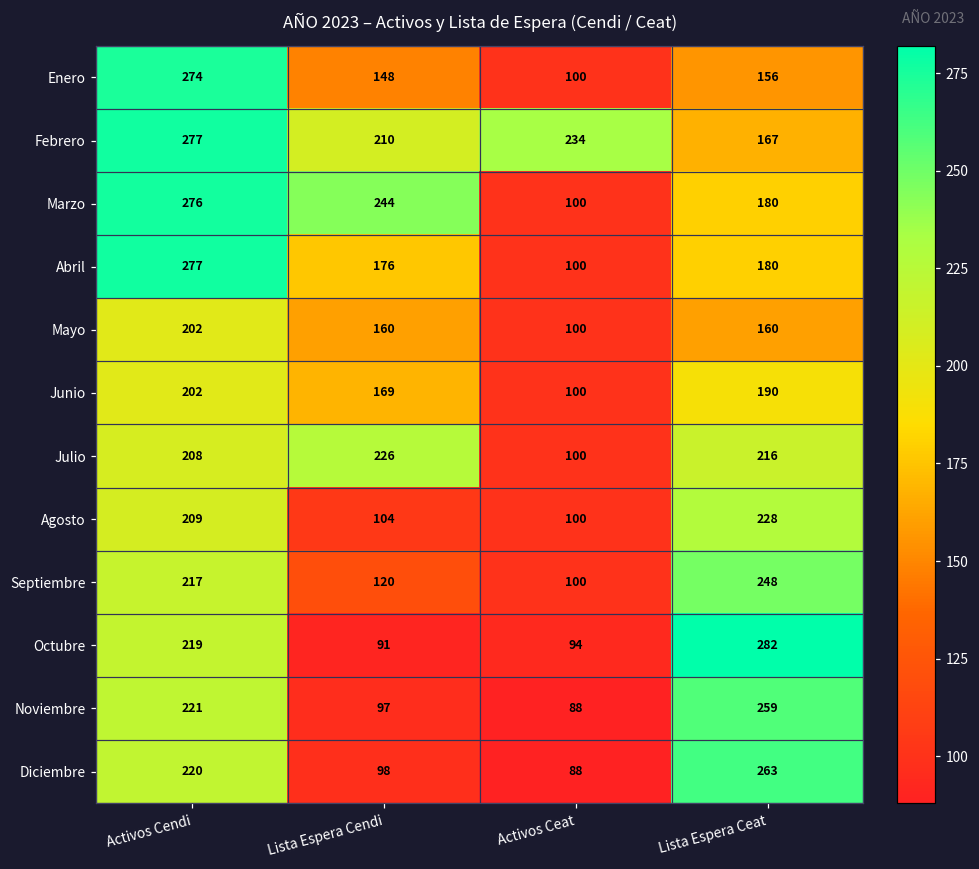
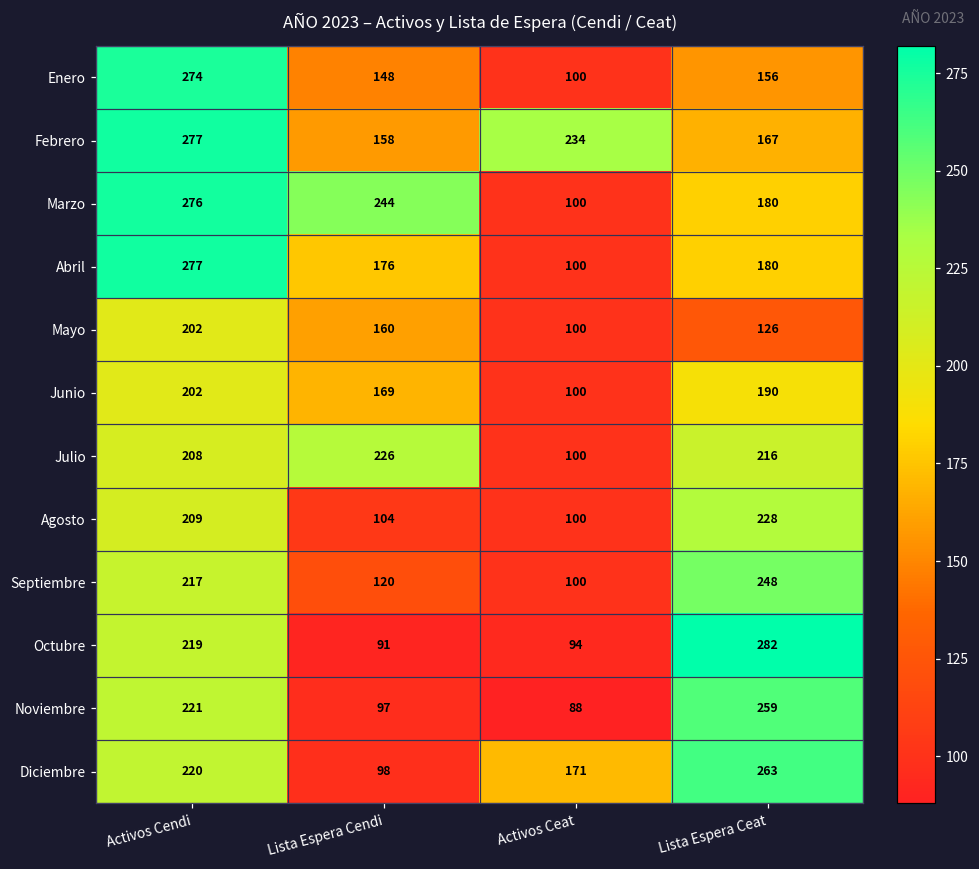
  {
    "Enero": {
      "Activos Cendi": 274,
      "Lista Espera Cendi": 148,
      "Activos Ceat": 100,
      "Lista Espera Ceat": 156
    },
    "Febrero": {
      "Activos Cendi": 277,
-     "Lista Espera Cendi": 210,
+     "Lista Espera Cendi": 158,
      "Activos Ceat": 234,
      "Lista Espera Ceat": 167
    },
    "Marzo": {
      "Activos Cendi": 276,
      "Lista Espera Cendi": 244,
      "Activos Ceat": 100,
      "Lista Espera Ceat": 180
    },
    "Abril": {
      "Activos Cendi": 277,
      "Lista Espera Cendi": 176,
      "Activos Ceat": 100,
      "Lista Espera Ceat": 180
    },
    "Mayo": {
      "Activos Cendi": 202,
      "Lista Espera Cendi": 160,
      "Activos Ceat": 100,
-     "Lista Espera Ceat": 160
+     "Lista Espera Ceat": 126
    },
    "Junio": {
      "Activos Cendi": 202,
      "Lista Espera Cendi": 169,
      "Activos Ceat": 100,
      "Lista Espera Ceat": 190
    },
    "Julio": {
      "Activos Cendi": 208,
      "Lista Espera Cendi": 226,
      "Activos Ceat": 100,
      "Lista Espera Ceat": 216
    },
    "Agosto": {
      "Activos Cendi": 209,
      "Lista Espera Cendi": 104,
      "Activos Ceat": 100,
      "Lista Espera Ceat": 228
    },
    "Septiembre": {
      "Activos Cendi": 217,
      "Lista Espera Cendi": 120,
      "Activos Ceat": 100,
      "Lista Espera Ceat": 248
    },
    "Octubre": {
      "Activos Cendi": 219,
      "Lista Espera Cendi": 91,
      "Activos Ceat": 94,
      "Lista Espera Ceat": 282
    },
    "Noviembre": {
      "Activos Cendi": 221,
      "Lista Espera Cendi": 97,
      "Activos Ceat": 88,
      "Lista Espera Ceat": 259
    },
    "Diciembre": {
      "Activos Cendi": 220,
      "Lista Espera Cendi": 98,
-     "Activos Ceat": 88,
+     "Activos Ceat": 171,
      "Lista Espera Ceat": 263
    }
  }
